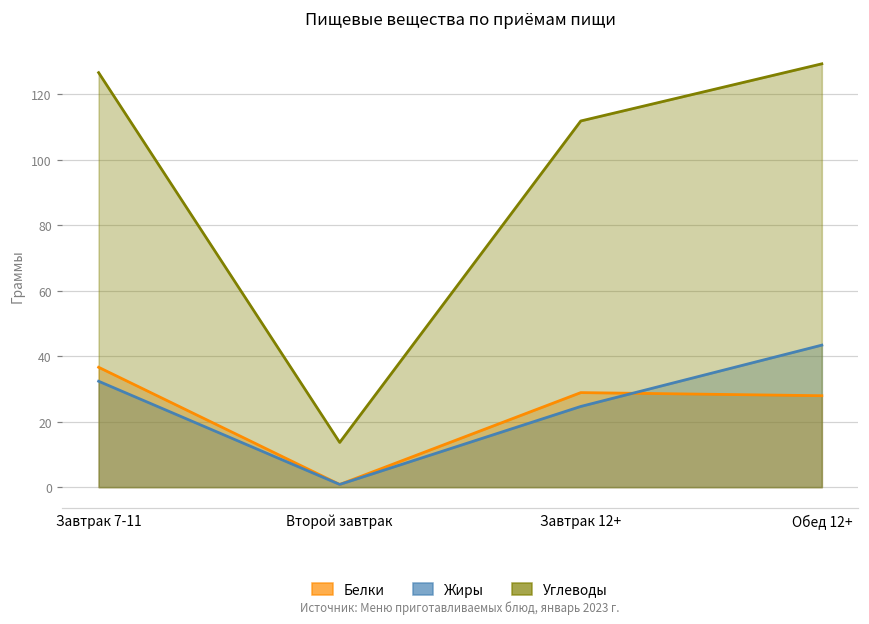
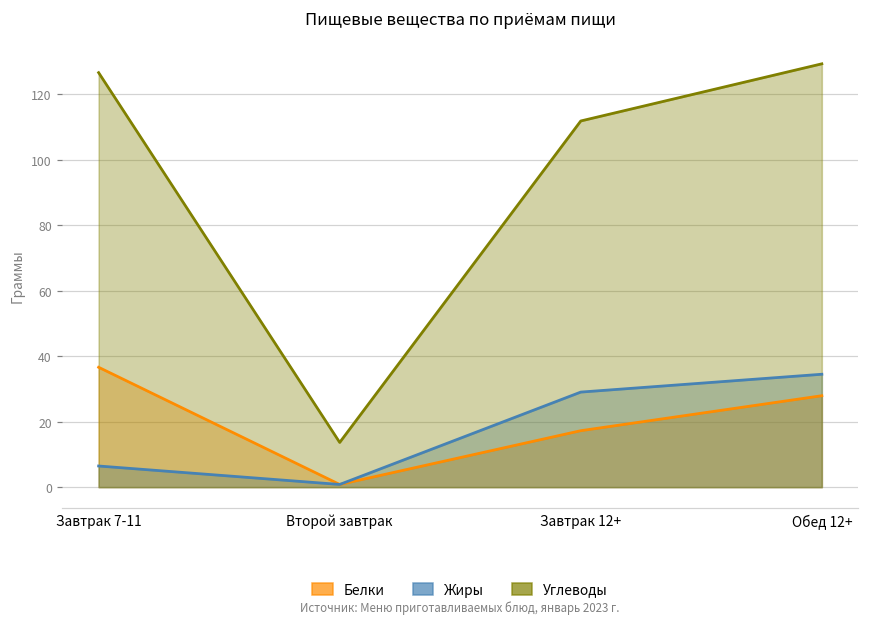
  {
    "Белки": {
      "Завтрак 7-11": 37,
-     "Завтрак 12+": 29,
+     "Завтрак 12+": 17,
      "Обед 12+": 28
    },
    "Жиры": {
-     "Завтрак 7-11": 32,
-     "Завтрак 12+": 25,
-     "Обед 12+": 43
+     "Завтрак 7-11": 6,
+     "Завтрак 12+": 29,
+     "Обед 12+": 35
    },
    "Углеводы": {
      "Завтрак 7-11": 127,
      "Второй завтрак": 14,
      "Завтрак 12+": 112,
      "Обед 12+": 129
    }
  }
